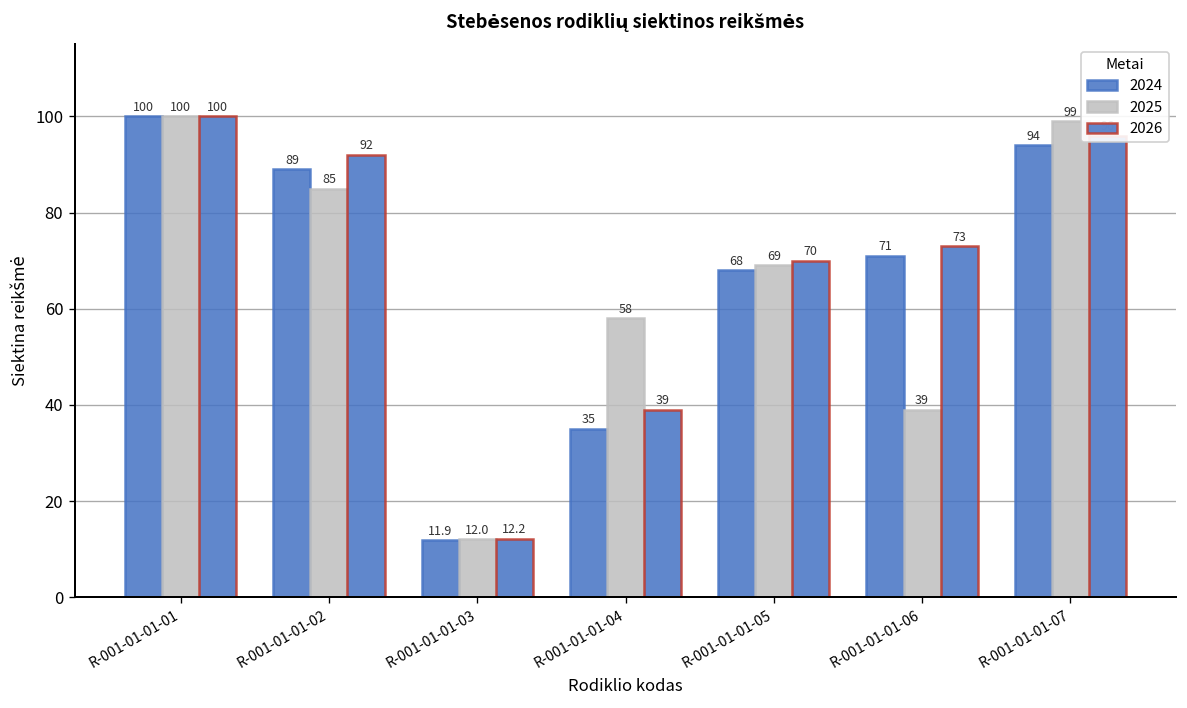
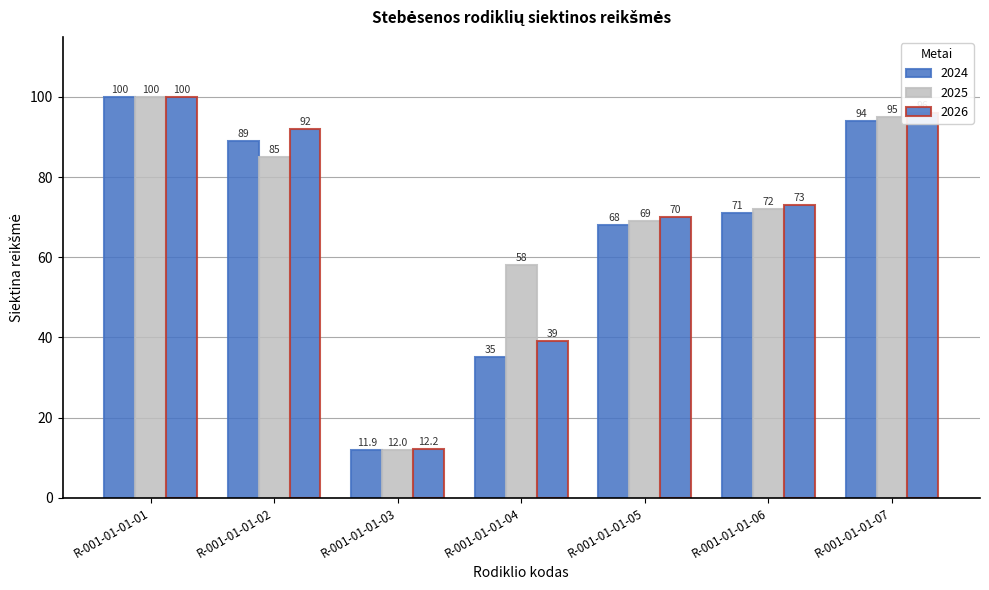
  {
    "2025": {
      "R-001-01-01-01": 100,
      "R-001-01-01-02": 85,
      "R-001-01-01-03": 12.0,
      "R-001-01-01-04": 58,
      "R-001-01-01-05": 69,
-     "R-001-01-01-06": 39,
-     "R-001-01-01-07": 99
+     "R-001-01-01-06": 72,
+     "R-001-01-01-07": 95
    }
  }
